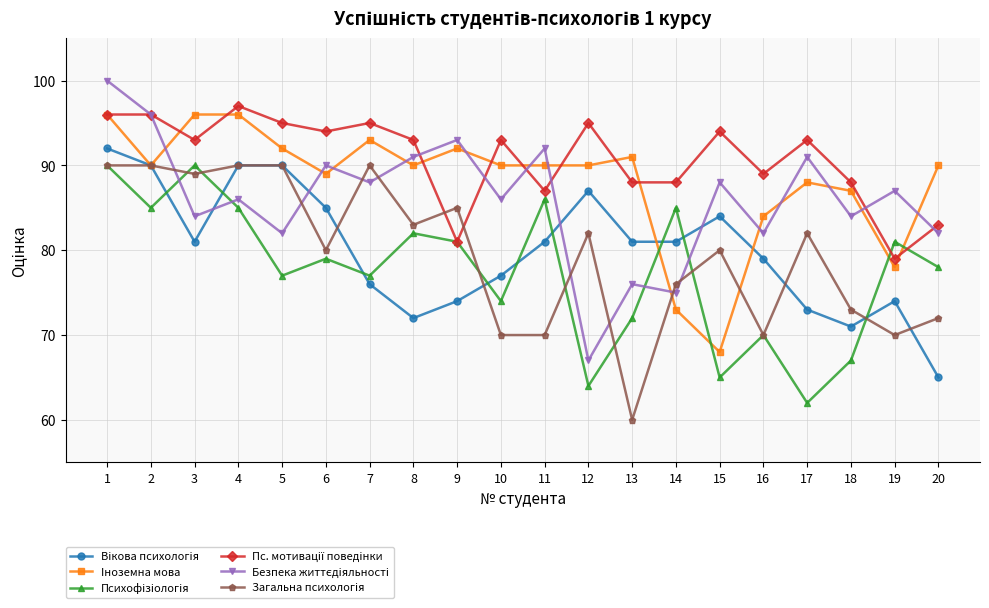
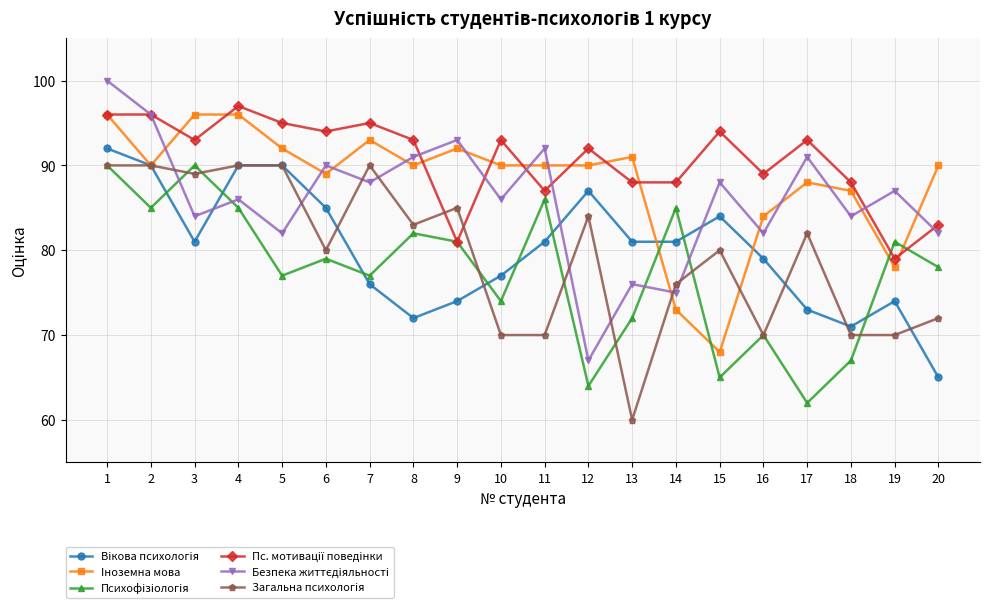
  {
    "Вікова психологія": {
      "1": 92,
      "3": 81,
      "6": 85,
      "7": 76,
      "8": 72,
      "9": 74,
      "10": 77,
      "11": 81,
      "12": 87,
      "13": 81,
      "14": 81,
      "15": 84,
      "16": 79,
      "17": 73,
      "18": 71,
      "19": 74,
      "20": 65
    },
    "Іноземна мова": {
      "3": 96,
      "4": 96,
      "5": 92,
      "6": 89,
      "7": 93,
      "8": 90,
      "9": 92,
      "10": 90,
      "11": 90,
      "12": 90,
      "13": 91,
      "14": 73,
      "15": 68,
      "16": 84,
      "17": 88,
      "18": 87,
      "19": 78,
      "20": 90
    },
    "Психофізіологія": {
      "2": 85,
      "3": 90,
      "4": 85,
      "5": 77,
      "6": 79,
      "7": 77,
      "8": 82,
      "10": 74,
      "11": 86,
      "12": 64,
      "13": 72,
      "14": 85,
      "15": 65,
      "17": 62,
      "18": 67,
      "19": 81,
      "20": 78
    },
    "Пс. мотивації поведінки": {
      "3": 93,
      "4": 97,
      "5": 95,
      "6": 94,
      "7": 95,
      "8": 93,
      "10": 93,
      "11": 87,
-     "12": 95,
+     "12": 92,
      "13": 88,
      "14": 88,
      "15": 94,
      "16": 89,
      "17": 93,
      "18": 88,
      "19": 79,
      "20": 83
    },
    "Безпека життєдіяльності": {
      "1": 100,
      "3": 84,
      "4": 86,
      "5": 82,
      "6": 90,
      "7": 88,
      "8": 91,
      "9": 93,
      "10": 86,
      "11": 92,
      "12": 67,
      "13": 76,
      "14": 75,
      "15": 88,
      "16": 82,
      "17": 91,
      "18": 84,
      "19": 87,
      "20": 82
    },
    "Загальна психологія": {
      "3": 89,
      "6": 80,
      "7": 90,
      "8": 83,
      "9": 85,
      "10": 70,
      "11": 70,
-     "12": 82,
+     "12": 84,
      "13": 60,
      "14": 76,
      "15": 80,
      "17": 82,
-     "18": 73,
+     "18": 70,
      "19": 70,
      "20": 72
    }
  }
